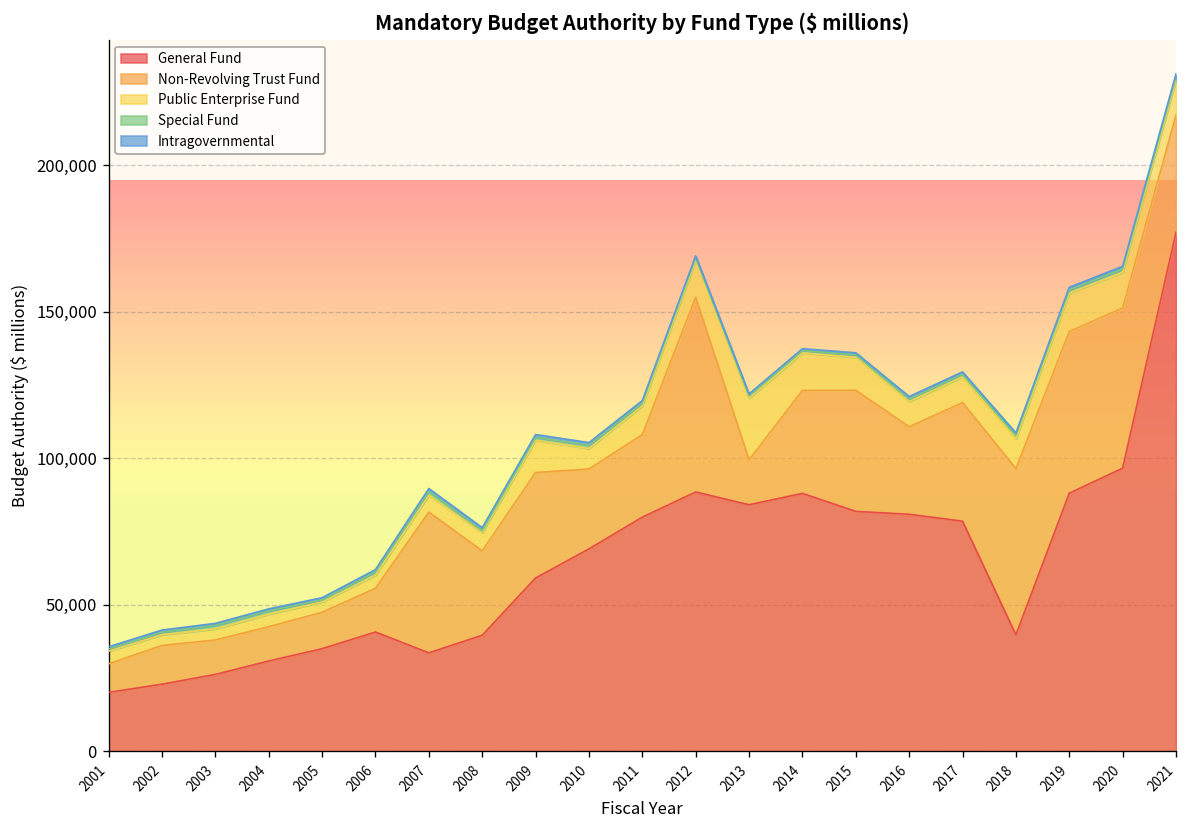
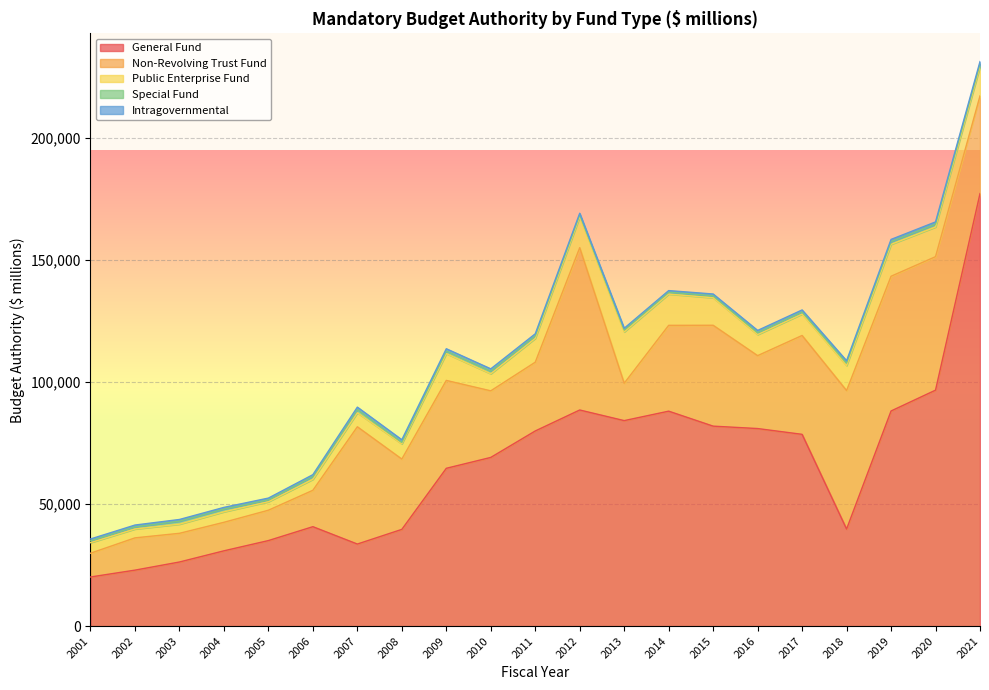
  {
    "General Fund": {
      "2001": "20,000",
      "2002": "23,000",
      "2003": "26,000",
      "2004": "31,000",
      "2005": "35,000",
      "2006": "41,000",
      "2007": "34,000",
      "2008": "40,000",
-     "2009": "59,000",
+     "2009": "65,000",
      "2010": "69,000",
      "2011": "80,000",
      "2012": "89,000",
      "2013": "84,000",
      "2014": "88,000",
      "2015": "82,000",
      "2016": "81,000",
      "2017": "79,000",
      "2018": "40,000",
      "2019": "88,000",
      "2020": "97,000",
      "2021": "177,000"
    },
    "Intragovernmental": {
      "2008": "1,000"
    }
  }
